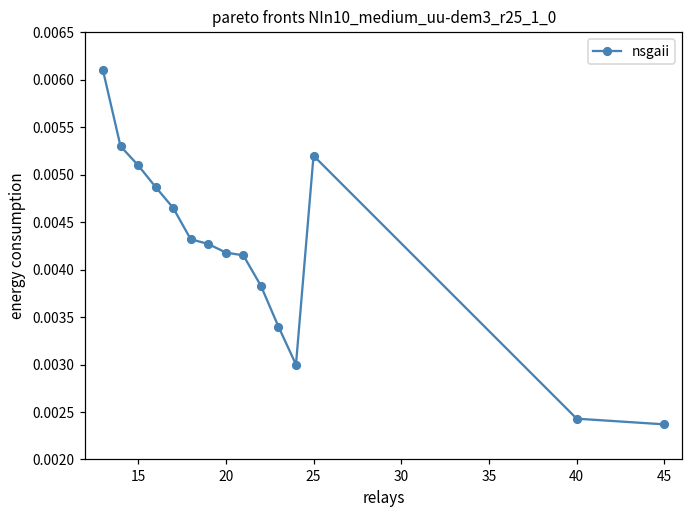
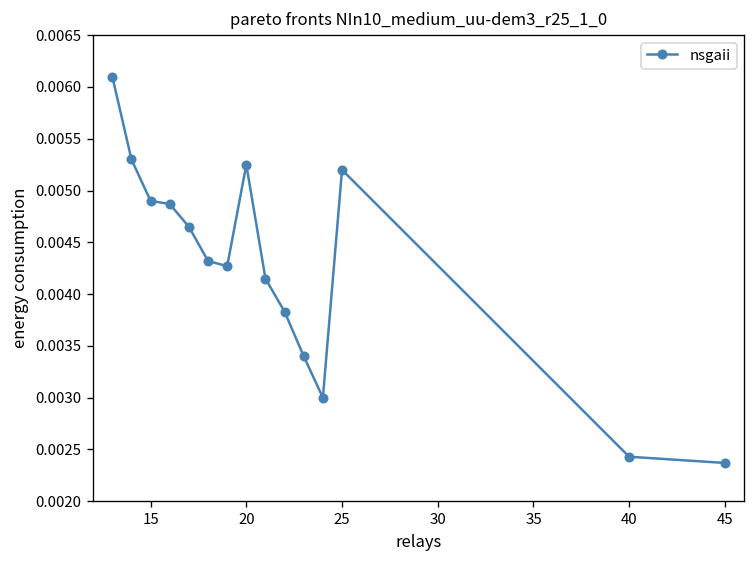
  {
-   "15": 0.0051,
-   "20": 0.0042,
+   "15": 0.0049,
+   "20": 0.0053,
    "25": 0.0052,
    "40": 0.0024,
    "45": 0.0024
  }
